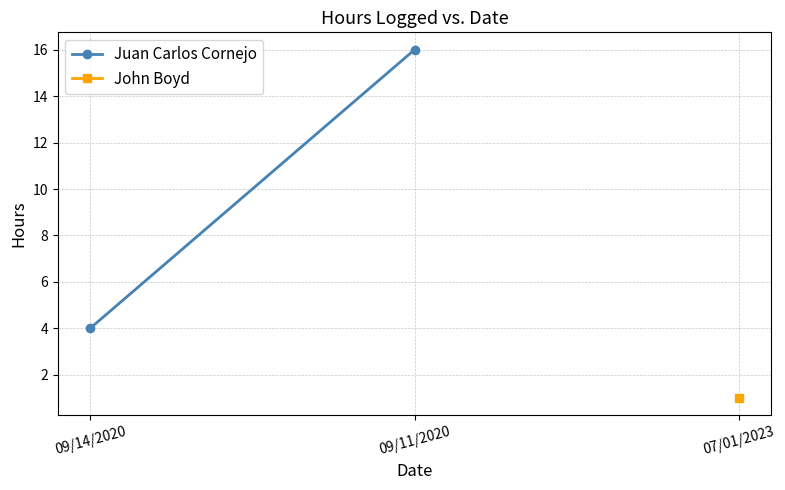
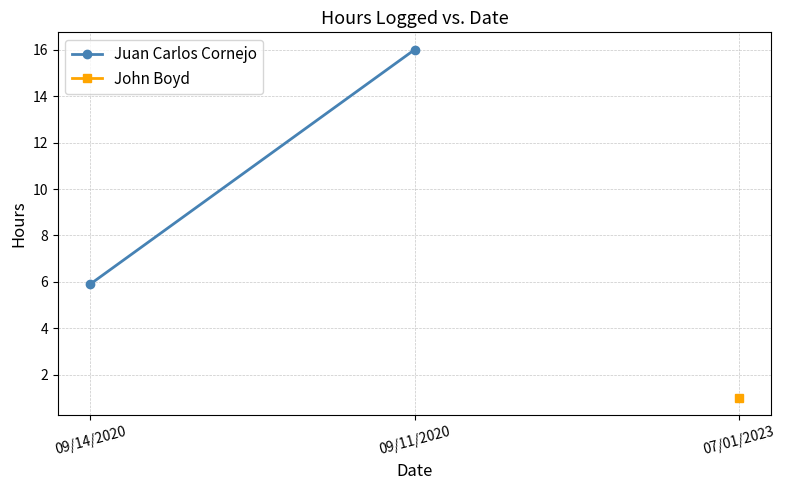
  {
    "Juan Carlos Cornejo": {
-     "09/14/2020": 4.0,
+     "09/14/2020": 5.9,
      "09/11/2020": 16.0
    },
    "John Boyd": {
      "07/01/2023": 1.0
    }
  }
